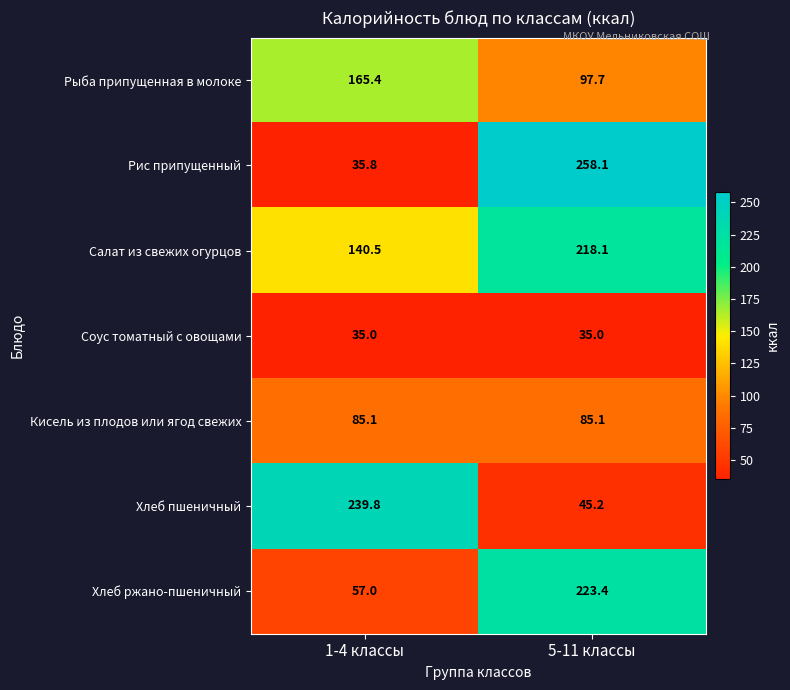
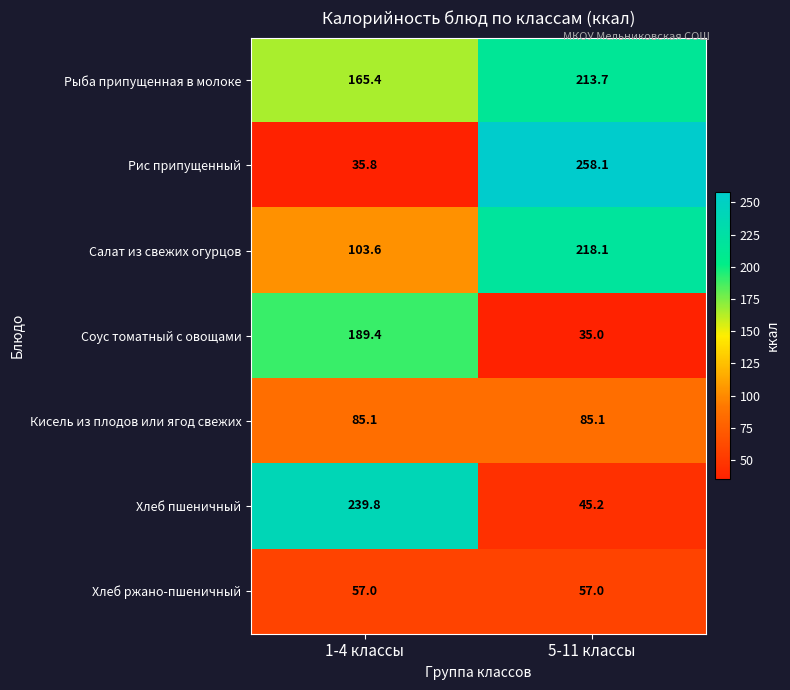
  {
    "Рыба припущенная в молоке": {
      "1-4 классы": 165.4,
-     "5-11 классы": 97.7
+     "5-11 классы": 213.7
    },
    "Рис припущенный": {
      "1-4 классы": 35.8,
      "5-11 классы": 258.1
    },
    "Салат из свежих огурцов": {
-     "1-4 классы": 140.5,
+     "1-4 классы": 103.6,
      "5-11 классы": 218.1
    },
    "Соус томатный с овощами": {
-     "1-4 классы": 35.0,
+     "1-4 классы": 189.4,
      "5-11 классы": 35.0
    },
    "Кисель из плодов или ягод свежих": {
      "1-4 классы": 85.1,
      "5-11 классы": 85.1
    },
    "Хлеб пшеничный": {
      "1-4 классы": 239.8,
      "5-11 классы": 45.2
    },
    "Хлеб ржано-пшеничный": {
      "1-4 классы": 57.0,
-     "5-11 классы": 223.4
+     "5-11 классы": 57.0
    }
  }
